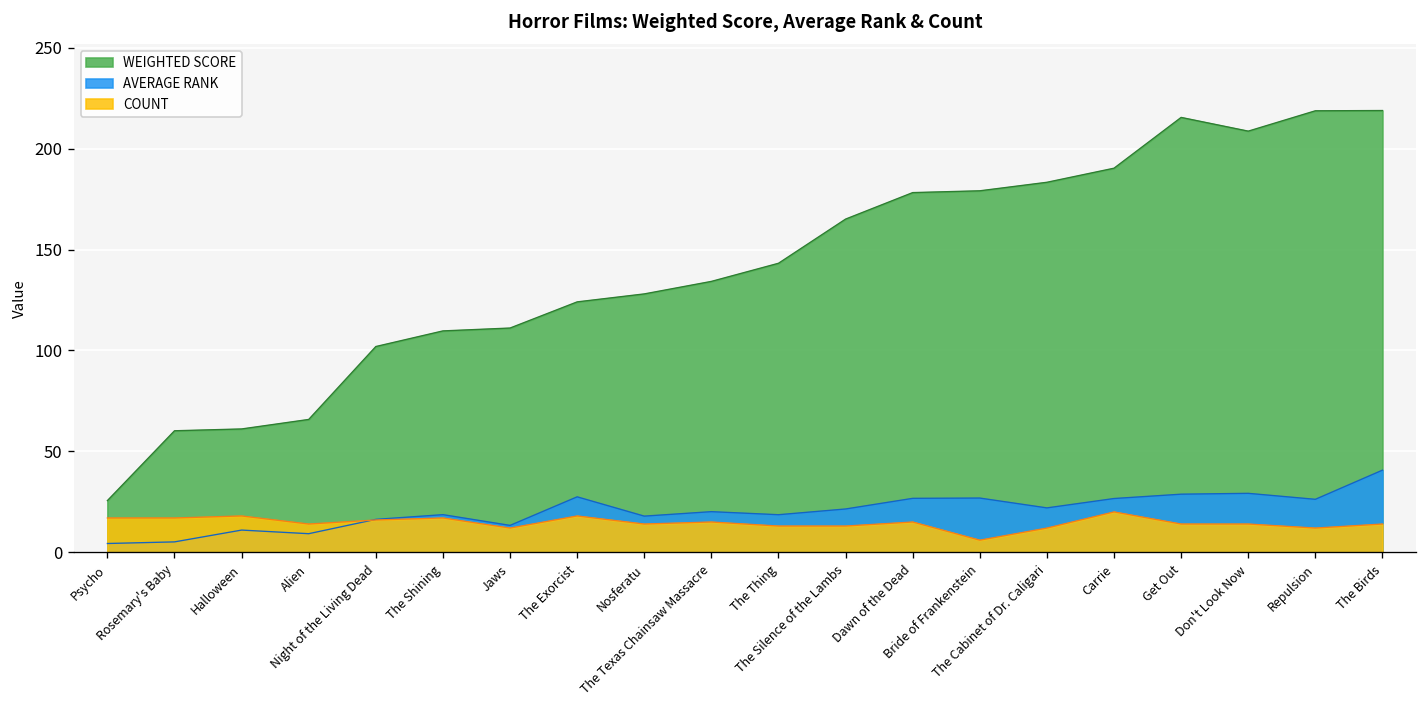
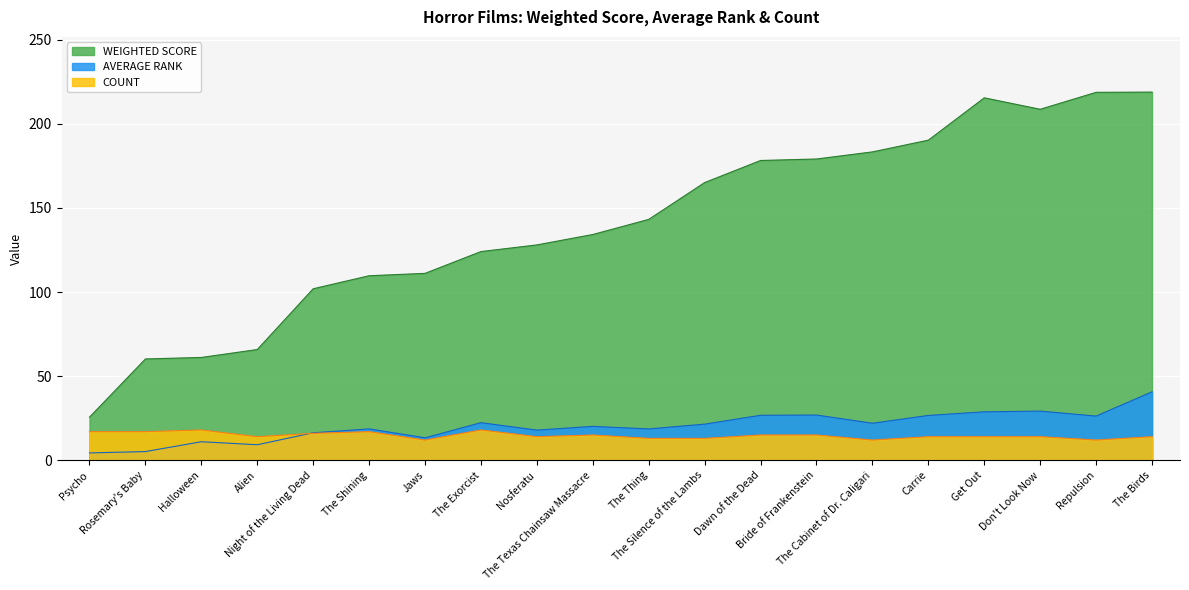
  {
    "WEIGHTED SCORE": {
      "Psycho": 26,
      "Rosemary's Baby": 60,
      "Halloween": 61,
      "Alien": 66,
      "Night of the Living Dead": 102,
      "The Shining": 110,
      "Jaws": 111,
      "The Exorcist": 124,
      "Nosferatu": 128,
      "The Texas Chainsaw Massacre": 134,
      "The Thing": 143,
      "The Silence of the Lambs": 165,
      "Dawn of the Dead": 178,
      "Bride of Frankenstein": 179,
      "The Cabinet of Dr. Caligari": 183,
      "Carrie": 190,
      "Get Out": 215,
      "Don't Look Now": 209,
      "Repulsion": 219,
      "The Birds": 219
    },
    "AVERAGE RANK": {
      "Psycho": 4,
      "Rosemary's Baby": 5,
      "Halloween": 11,
      "Alien": 9,
      "The Shining": 19,
-     "The Exorcist": 27,
+     "The Exorcist": 22,
      "Nosferatu": 18,
      "The Texas Chainsaw Massacre": 20,
      "The Thing": 19,
      "The Silence of the Lambs": 21,
      "Dawn of the Dead": 27,
      "Bride of Frankenstein": 27,
      "The Cabinet of Dr. Caligari": 22,
      "Carrie": 27,
      "Get Out": 29,
      "Don't Look Now": 29,
      "Repulsion": 26,
      "The Birds": 41
    },
    "COUNT": {
      "Psycho": 17,
      "Rosemary's Baby": 17,
      "Halloween": 18,
      "Alien": 14,
      "The Shining": 17,
      "The Exorcist": 18,
      "Nosferatu": 14,
      "The Texas Chainsaw Massacre": 15,
      "The Thing": 13,
      "The Silence of the Lambs": 13,
      "Dawn of the Dead": 15,
-     "Bride of Frankenstein": 6,
+     "Bride of Frankenstein": 15,
      "The Cabinet of Dr. Caligari": 12,
-     "Carrie": 20,
+     "Carrie": 14,
      "Get Out": 14,
      "Don't Look Now": 14,
      "Repulsion": 12,
      "The Birds": 14
    }
  }
